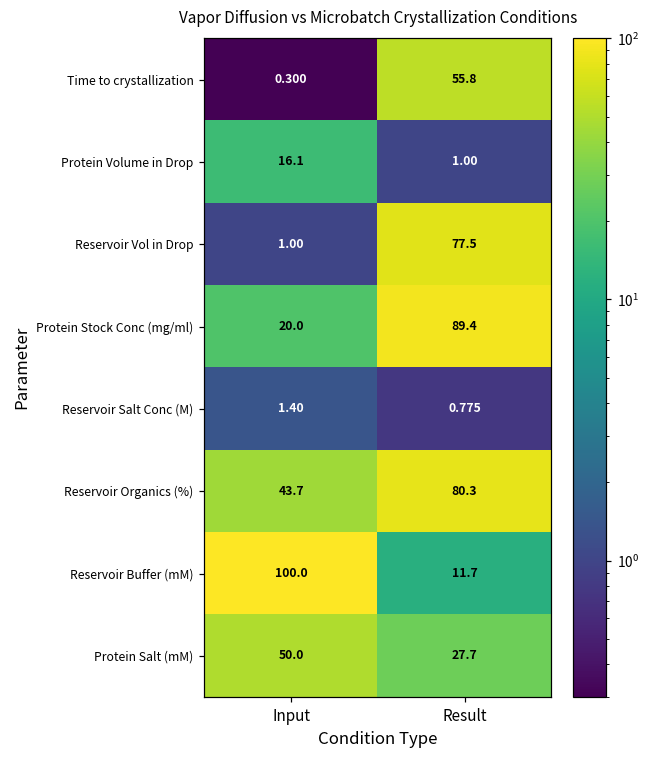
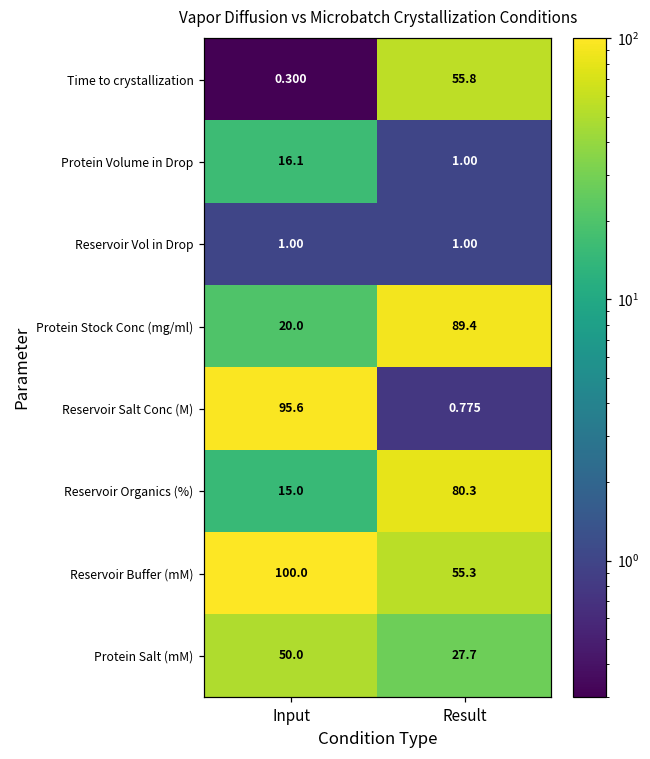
  {
    "Time to crystallization": {
      "Input": 0.300,
      "Result": 55.8
    },
    "Protein Volume in Drop": {
      "Input": 16.1,
      "Result": 1.00
    },
    "Reservoir Vol in Drop": {
      "Input": 1.00,
-     "Result": 77.5
+     "Result": 1.00
    },
    "Protein Stock Conc (mg/ml)": {
      "Input": 20.0,
      "Result": 89.4
    },
    "Reservoir Salt Conc (M)": {
-     "Input": 1.40,
+     "Input": 95.6,
      "Result": 0.775
    },
    "Reservoir Organics (%)": {
-     "Input": 43.7,
+     "Input": 15.0,
      "Result": 80.3
    },
    "Reservoir Buffer (mM)": {
      "Input": 100.0,
-     "Result": 11.7
+     "Result": 55.3
    },
    "Protein Salt (mM)": {
      "Input": 50.0,
      "Result": 27.7
    }
  }
